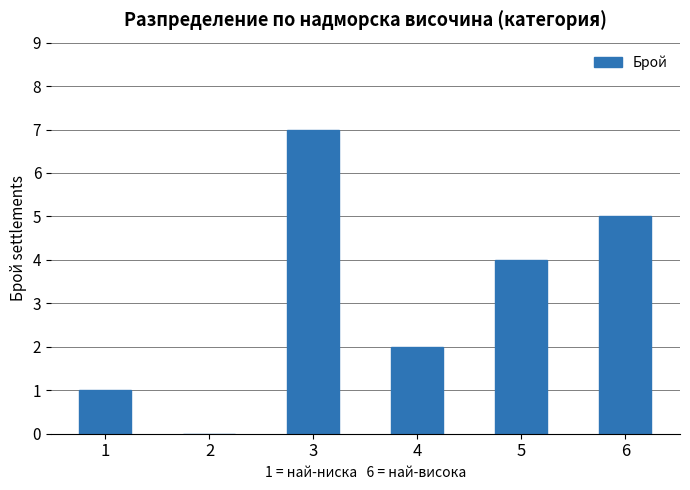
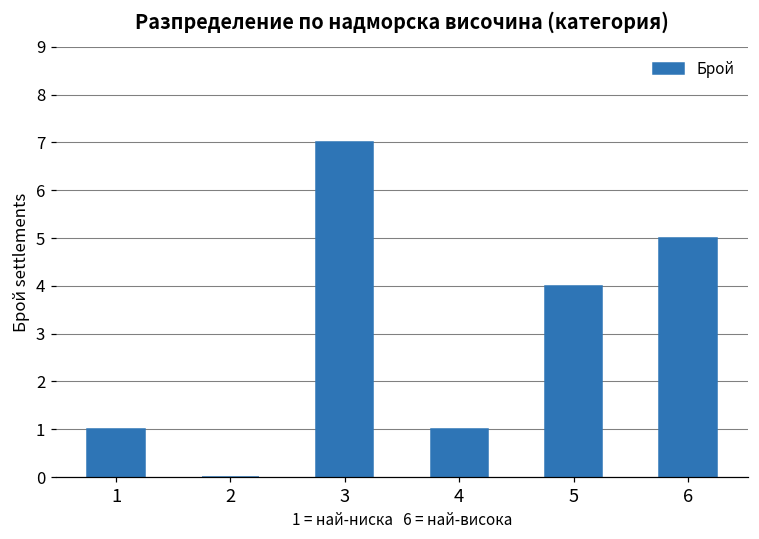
  {
    "1": 1,
    "2": 0,
    "3": 7,
-   "4": 2,
+   "4": 1,
    "5": 4,
    "6": 5
  }
